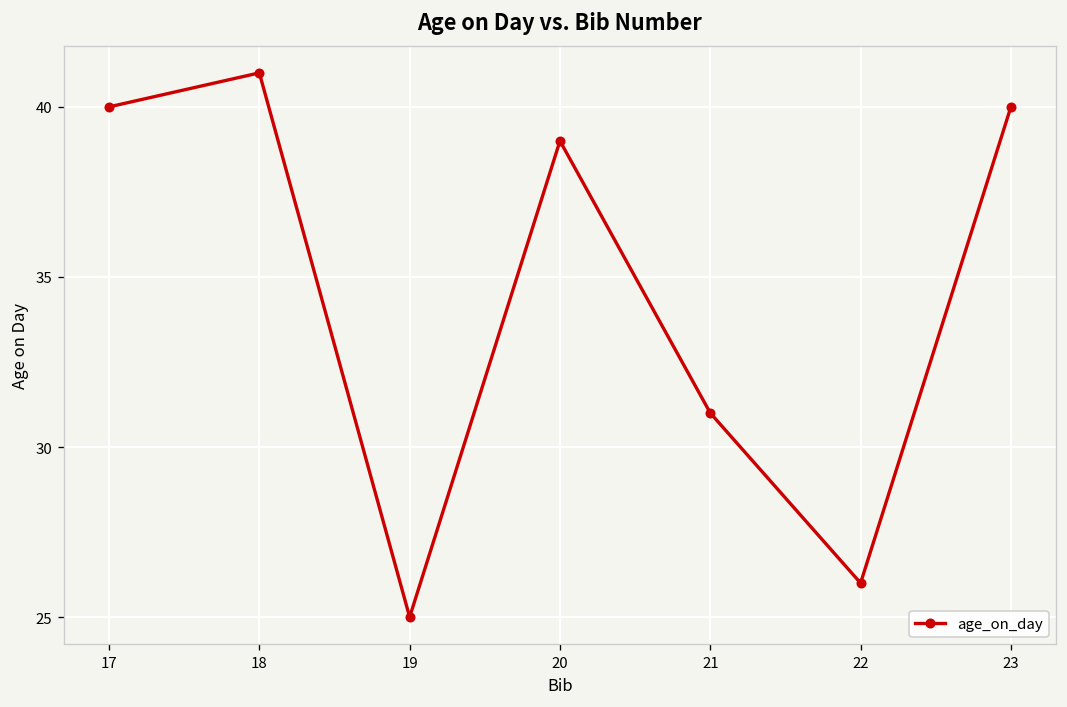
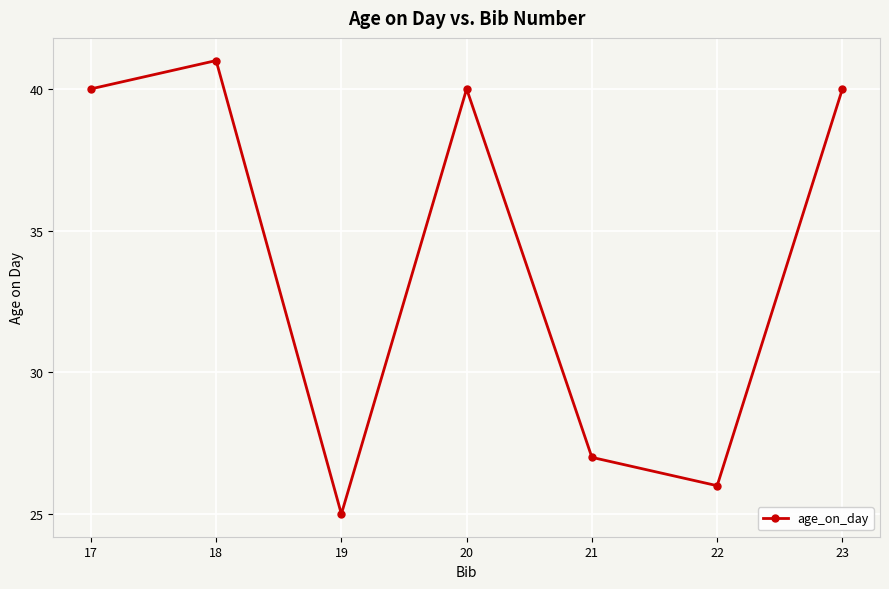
  {
    "17": 40,
    "18": 41,
    "19": 25,
-   "20": 39,
-   "21": 31,
+   "20": 40,
+   "21": 27,
    "22": 26,
    "23": 40
  }
